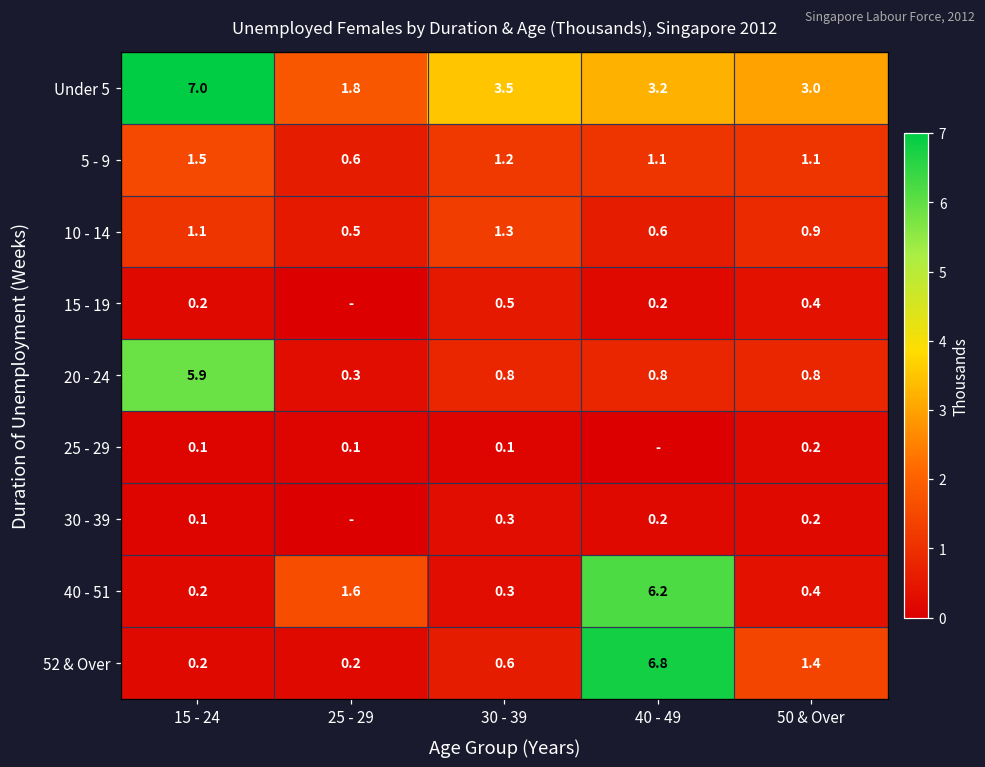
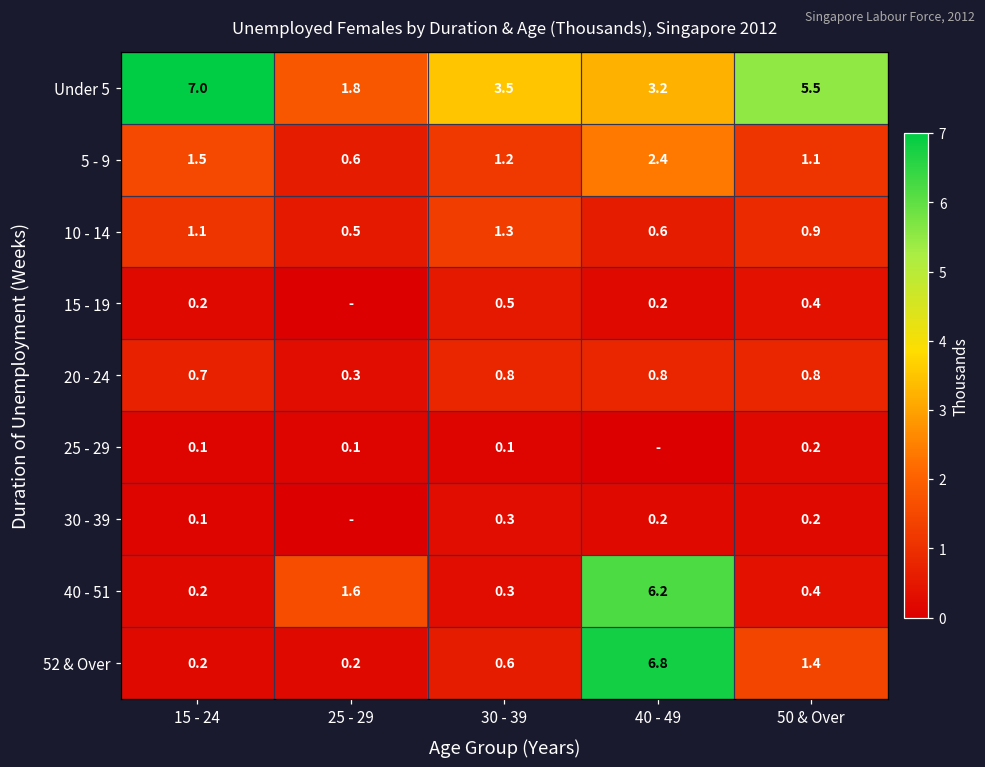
  {
    "Under 5": {
      "15 - 24": 7.0,
      "25 - 29": 1.8,
      "30 - 39": 3.5,
      "40 - 49": 3.2,
-     "50 & Over": 3.0
+     "50 & Over": 5.5
    },
    "5 - 9": {
      "15 - 24": 1.5,
      "25 - 29": 0.6,
      "30 - 39": 1.2,
-     "40 - 49": 1.1,
+     "40 - 49": 2.4,
      "50 & Over": 1.1
    },
    "10 - 14": {
      "15 - 24": 1.1,
      "25 - 29": 0.5,
      "30 - 39": 1.3,
      "40 - 49": 0.6,
      "50 & Over": 0.9
    },
    "15 - 19": {
      "15 - 24": 0.2,
      "30 - 39": 0.5,
      "40 - 49": 0.2,
      "50 & Over": 0.4
    },
    "20 - 24": {
-     "15 - 24": 5.9,
+     "15 - 24": 0.7,
      "25 - 29": 0.3,
      "30 - 39": 0.8,
      "40 - 49": 0.8,
      "50 & Over": 0.8
    },
    "25 - 29": {
      "15 - 24": 0.1,
      "25 - 29": 0.1,
      "30 - 39": 0.1,
      "50 & Over": 0.2
    },
    "30 - 39": {
      "15 - 24": 0.1,
      "30 - 39": 0.3,
      "40 - 49": 0.2,
      "50 & Over": 0.2
    },
    "40 - 51": {
      "15 - 24": 0.2,
      "25 - 29": 1.6,
      "30 - 39": 0.3,
      "40 - 49": 6.2,
      "50 & Over": 0.4
    },
    "52 & Over": {
      "15 - 24": 0.2,
      "25 - 29": 0.2,
      "30 - 39": 0.6,
      "40 - 49": 6.8,
      "50 & Over": 1.4
    }
  }
